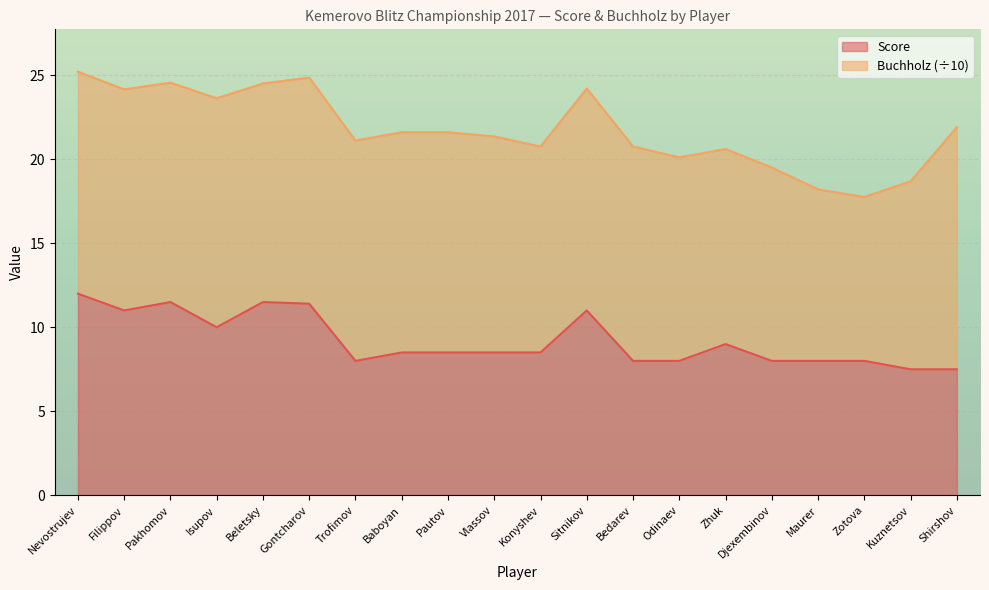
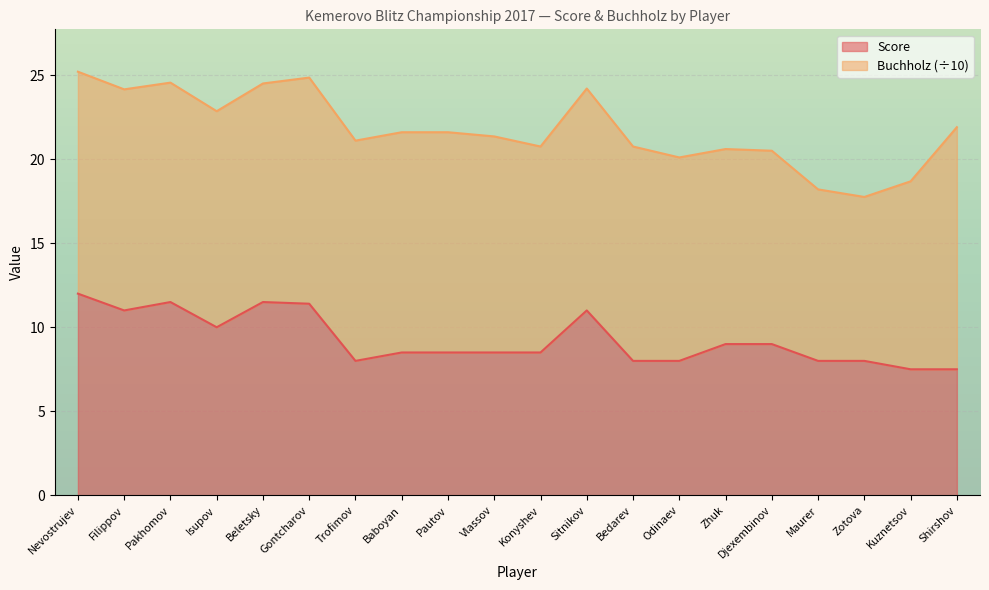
  {
    "Score": {
      "Nevostrujev": 12,
      "Filippov": 11,
      "Pakhomov": 11.5,
      "Isupov": 10,
      "Beletsky": 11.5,
      "Gontcharov": 11.4,
      "Trofimov": 8,
      "Baboyan": 8.5,
      "Pautov": 8.5,
      "Vlassov": 8.5,
      "Konyshev": 8.5,
      "Sitnikov": 11,
      "Bedarev": 8,
      "Odinaev": 8,
      "Zhuk": 9,
-     "Djexembinov": 8,
+     "Djexembinov": 9,
      "Maurer": 8,
      "Zotova": 8,
      "Kuznetsov": 7.5,
      "Shirshov": 7.5
    },
    "Buchholz (÷10)": {
      "Nevostrujev": 13.2,
      "Filippov": 13.1,
      "Pakhomov": 13.1,
-     "Isupov": 13.6,
+     "Isupov": 12.9,
      "Beletsky": 13.0,
      "Gontcharov": 13.5,
      "Trofimov": 13.1,
      "Baboyan": 13.1,
      "Pautov": 13.1,
      "Vlassov": 12.9,
      "Konyshev": 12.3,
      "Sitnikov": 13.2,
      "Bedarev": 12.8,
      "Odinaev": 12.1,
      "Zhuk": 11.6,
      "Djexembinov": 11.5,
      "Maurer": 10.2,
      "Zotova": 9.8,
      "Kuznetsov": 11.2,
      "Shirshov": 14.4
    }
  }
